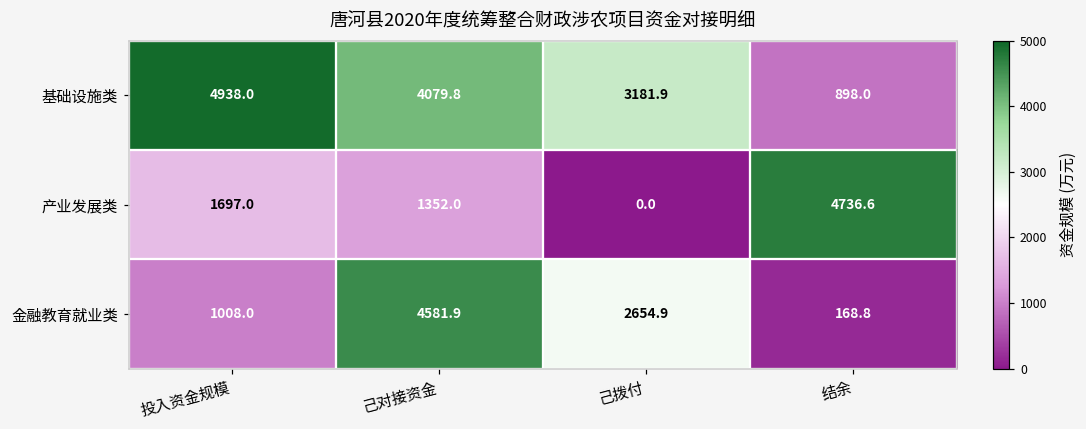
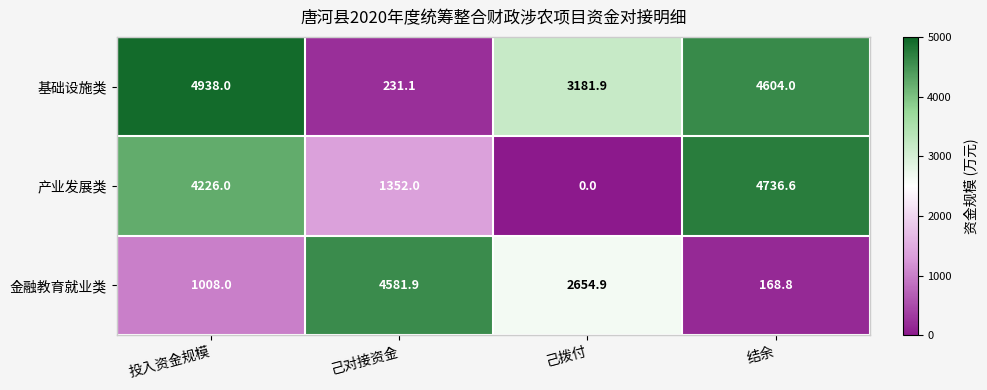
  {
    "基础设施类": {
      "投入资金规模": 4938.0,
-     "己对接资金": 4079.8,
+     "己对接资金": 231.1,
      "己拨付": 3181.9,
-     "结余": 898.0
+     "结余": 4604.0
    },
    "产业发展类": {
-     "投入资金规模": 1697.0,
+     "投入资金规模": 4226.0,
      "己对接资金": 1352.0,
      "己拨付": 0.0,
      "结余": 4736.6
    },
    "金融教育就业类": {
      "投入资金规模": 1008.0,
      "己对接资金": 4581.9,
      "己拨付": 2654.9,
      "结余": 168.8
    }
  }
